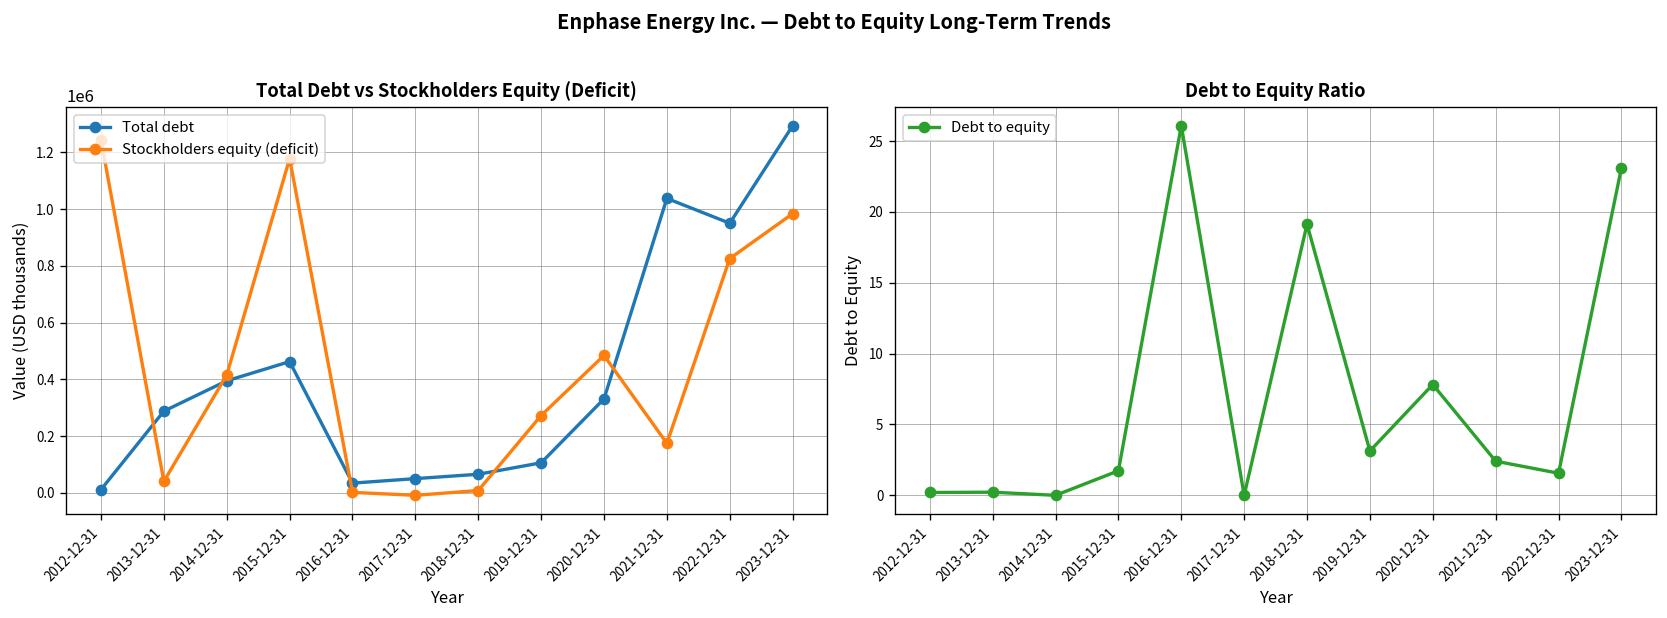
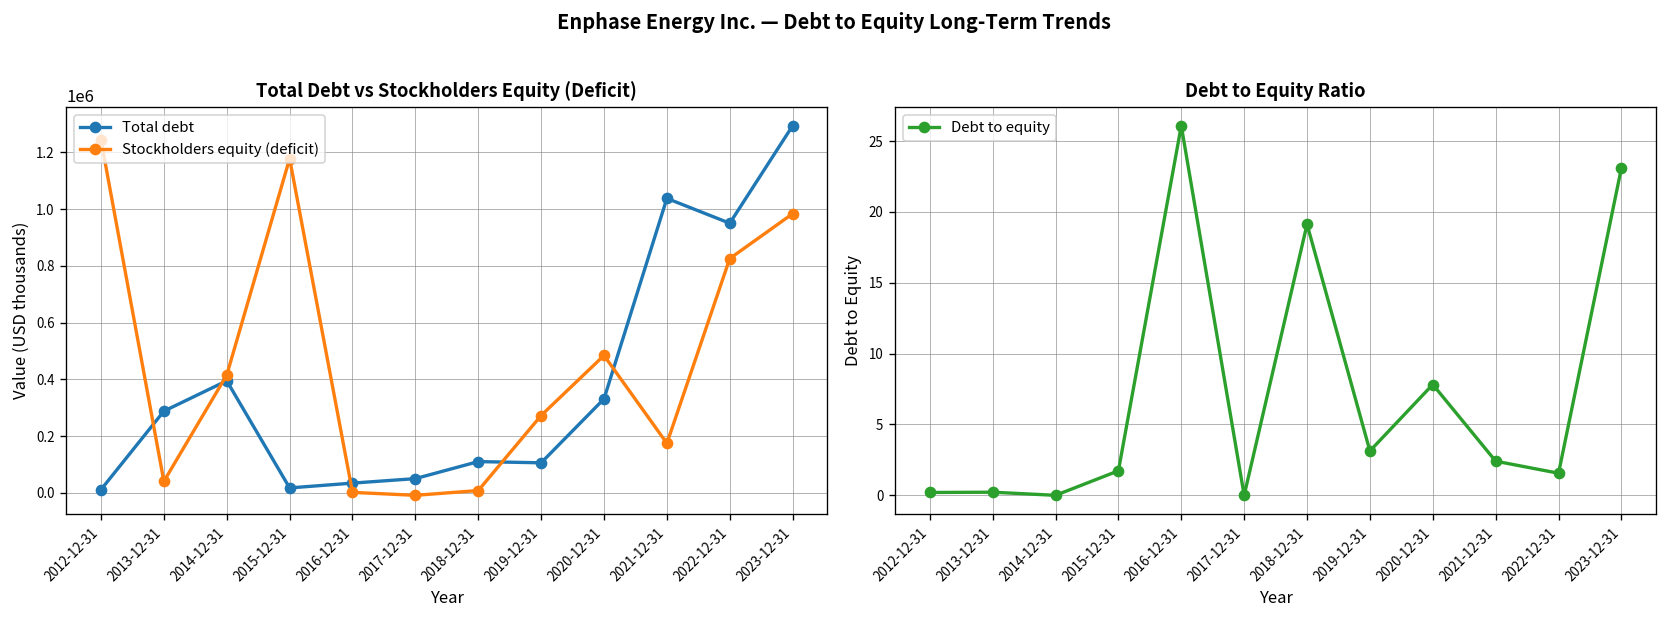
  {
    "Total Debt vs Stockholders Equity (Deficit)": {
      "Total debt": {
        "2012-12-31": 10000,
        "2013-12-31": 290000,
        "2014-12-31": 390000,
-       "2015-12-31": 460000,
+       "2015-12-31": 20000,
        "2016-12-31": 30000,
        "2017-12-31": 50000,
-       "2018-12-31": 70000,
+       "2018-12-31": 110000,
        "2019-12-31": 110000,
        "2020-12-31": 330000,
        "2021-12-31": 1040000,
        "2022-12-31": 950000,
        "2023-12-31": 1290000
      },
      "Stockholders equity (deficit)": {
        "2013-12-31": 40000,
        "2014-12-31": 410000,
        "2016-12-31": 0,
        "2017-12-31": -10000,
        "2018-12-31": 10000,
        "2019-12-31": 270000,
        "2020-12-31": 480000,
        "2021-12-31": 170000,
        "2022-12-31": 830000,
        "2023-12-31": 980000
      }
    },
    "Debt to Equity Ratio": {
      "2012-12-31": 0.2,
      "2013-12-31": 0.2,
      "2014-12-31": 0.0,
      "2015-12-31": 1.7,
      "2016-12-31": 26.1,
      "2017-12-31": 0.0,
      "2018-12-31": 19.1,
      "2019-12-31": 3.1,
      "2020-12-31": 7.8,
      "2021-12-31": 2.4,
      "2022-12-31": 1.6,
      "2023-12-31": 23.1
    }
  }
